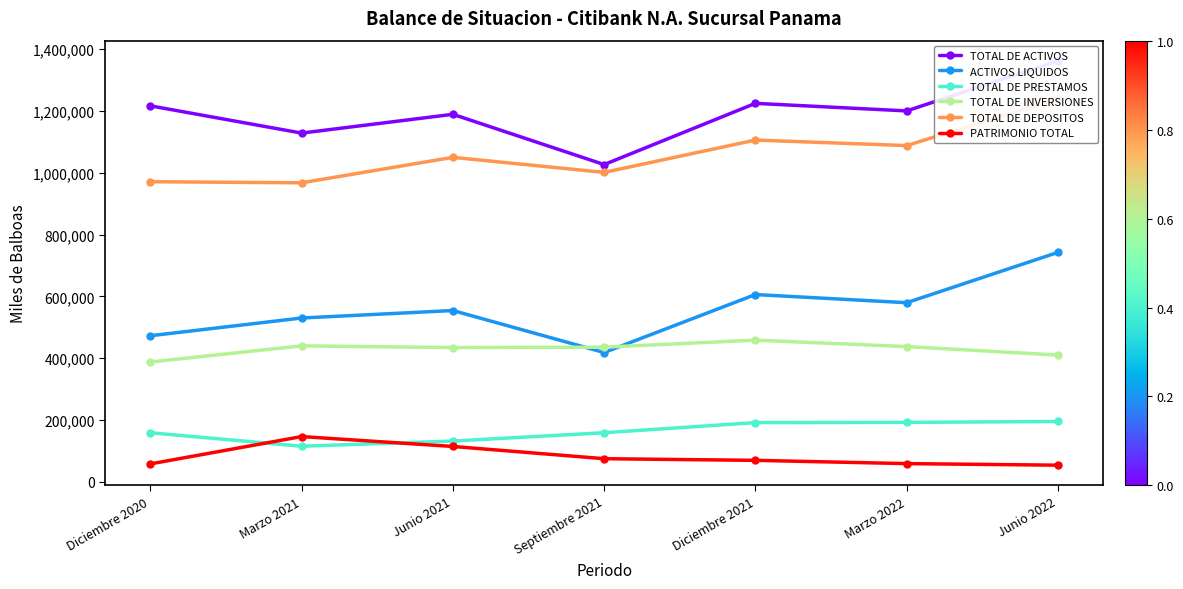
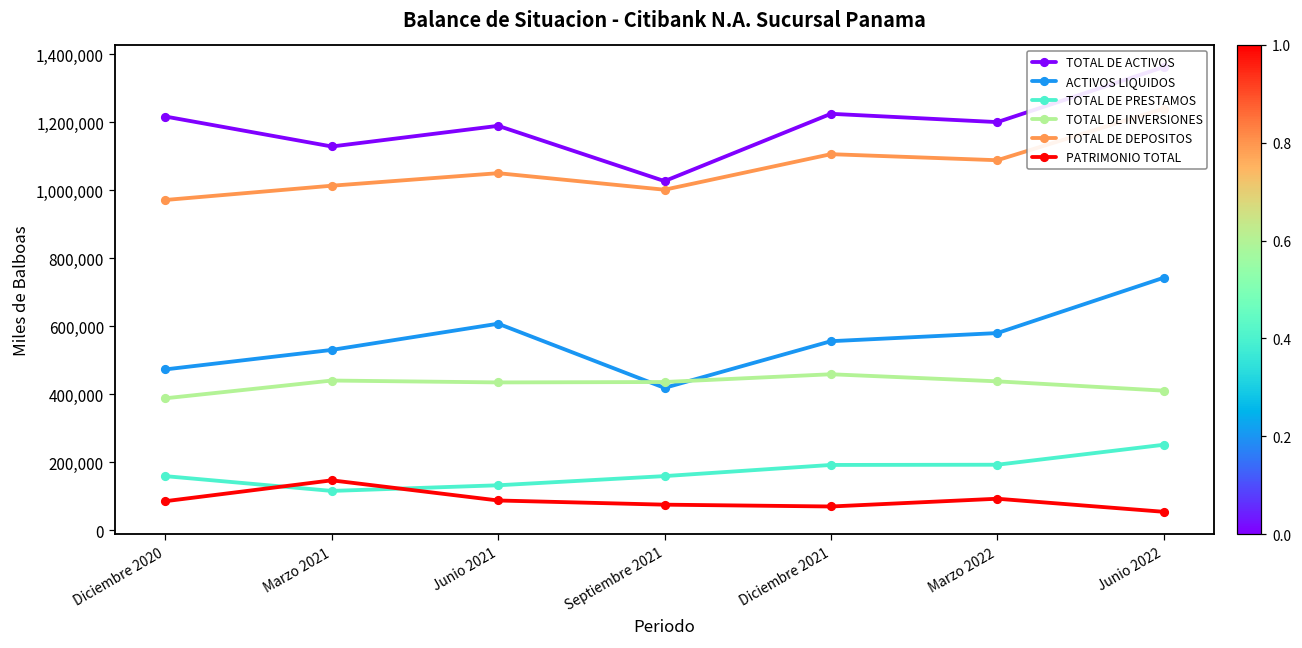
  {
    "TOTAL DE ACTIVOS": {
      "Diciembre 2020": "1,220,000",
      "Marzo 2021": "1,130,000",
      "Junio 2021": "1,190,000",
      "Septiembre 2021": "1,030,000",
      "Diciembre 2021": "1,220,000",
      "Marzo 2022": "1,200,000"
    },
    "ACTIVOS LIQUIDOS": {
      "Diciembre 2020": "470,000",
      "Marzo 2021": "530,000",
-     "Junio 2021": "550,000",
+     "Junio 2021": "610,000",
      "Septiembre 2021": "420,000",
-     "Diciembre 2021": "610,000",
+     "Diciembre 2021": "560,000",
      "Marzo 2022": "580,000",
      "Junio 2022": "740,000"
    },
    "TOTAL DE PRESTAMOS": {
      "Diciembre 2020": "160,000",
      "Marzo 2021": "110,000",
      "Junio 2021": "130,000",
      "Septiembre 2021": "160,000",
      "Diciembre 2021": "190,000",
      "Marzo 2022": "190,000",
-     "Junio 2022": "200,000"
+     "Junio 2022": "250,000"
    },
    "TOTAL DE INVERSIONES": {
      "Diciembre 2020": "390,000",
      "Marzo 2021": "440,000",
      "Junio 2021": "430,000",
      "Septiembre 2021": "440,000",
      "Diciembre 2021": "460,000",
      "Marzo 2022": "440,000",
      "Junio 2022": "410,000"
    },
    "TOTAL DE DEPOSITOS": {
      "Diciembre 2020": "970,000",
-     "Marzo 2021": "970,000",
+     "Marzo 2021": "1,010,000",
      "Junio 2021": "1,050,000",
      "Septiembre 2021": "1,000,000",
      "Diciembre 2021": "1,110,000",
      "Marzo 2022": "1,090,000"
    },
    "PATRIMONIO TOTAL": {
-     "Diciembre 2020": "60,000",
+     "Diciembre 2020": "80,000",
      "Marzo 2021": "150,000",
-     "Junio 2021": "110,000",
+     "Junio 2021": "90,000",
      "Septiembre 2021": "70,000",
      "Diciembre 2021": "70,000",
-     "Marzo 2022": "60,000",
+     "Marzo 2022": "90,000",
      "Junio 2022": "50,000"
    }
  }
